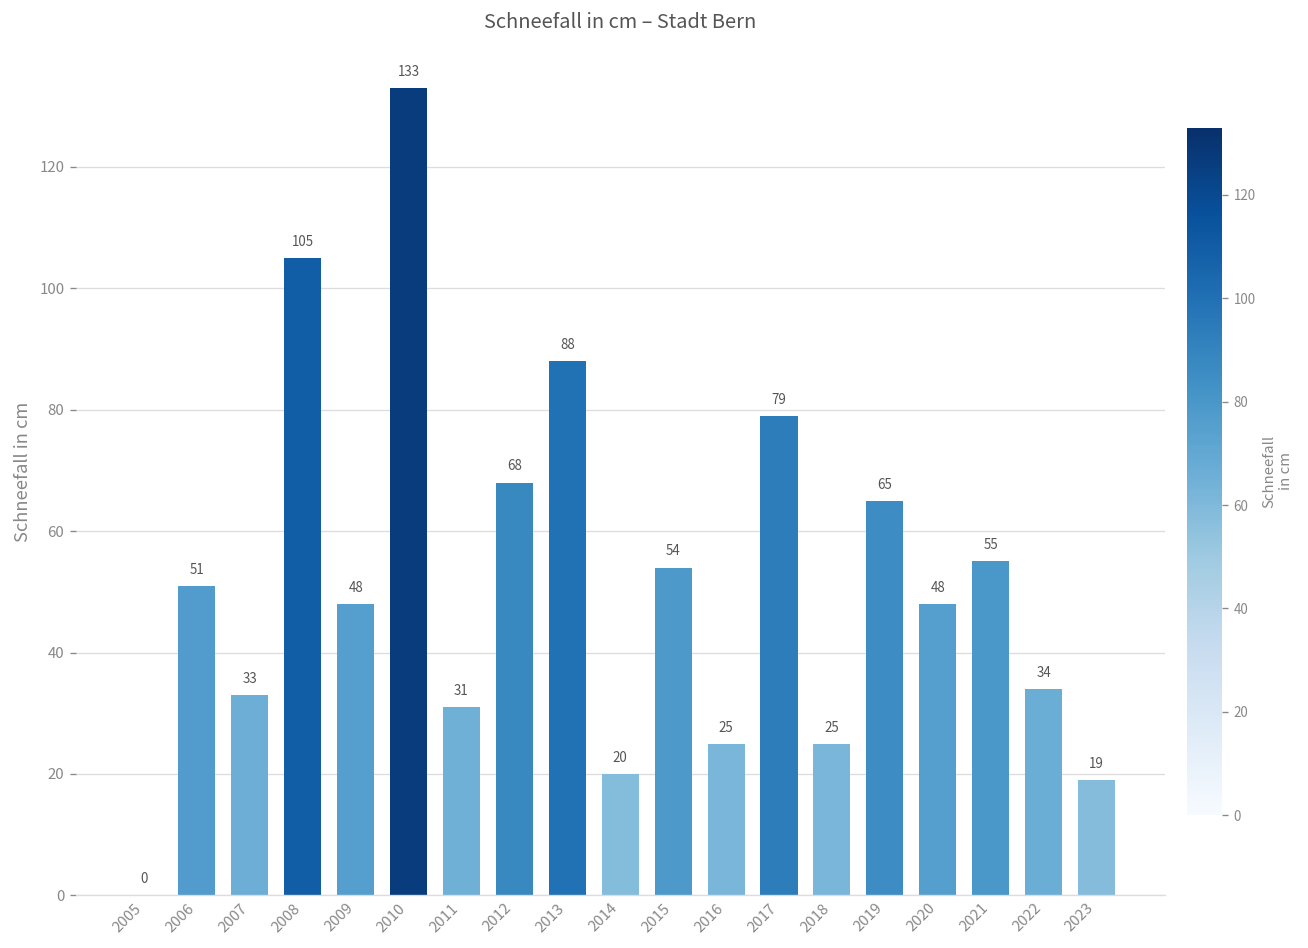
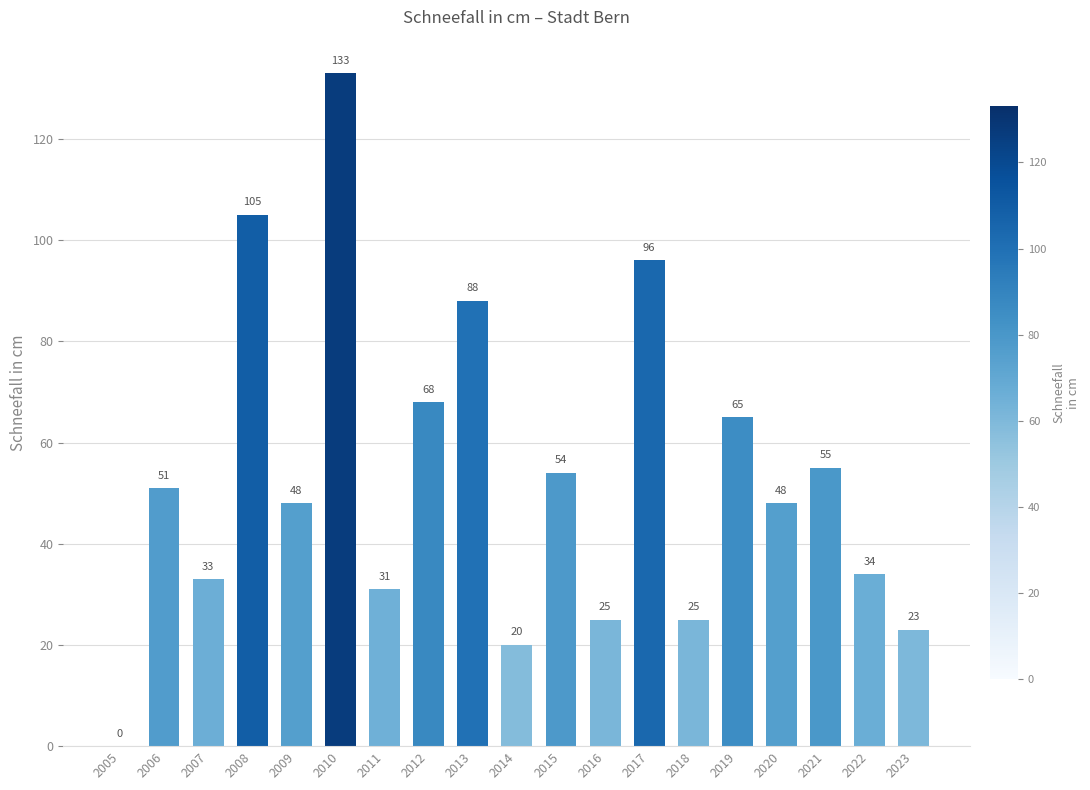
  {
    "2005": 0,
    "2006": 51,
    "2007": 33,
    "2008": 105,
    "2009": 48,
    "2010": 133,
    "2011": 31,
    "2012": 68,
    "2013": 88,
    "2014": 20,
    "2015": 54,
    "2016": 25,
-   "2017": 79,
+   "2017": 96,
    "2018": 25,
    "2019": 65,
    "2020": 48,
    "2021": 55,
    "2022": 34,
-   "2023": 19
+   "2023": 23
  }
